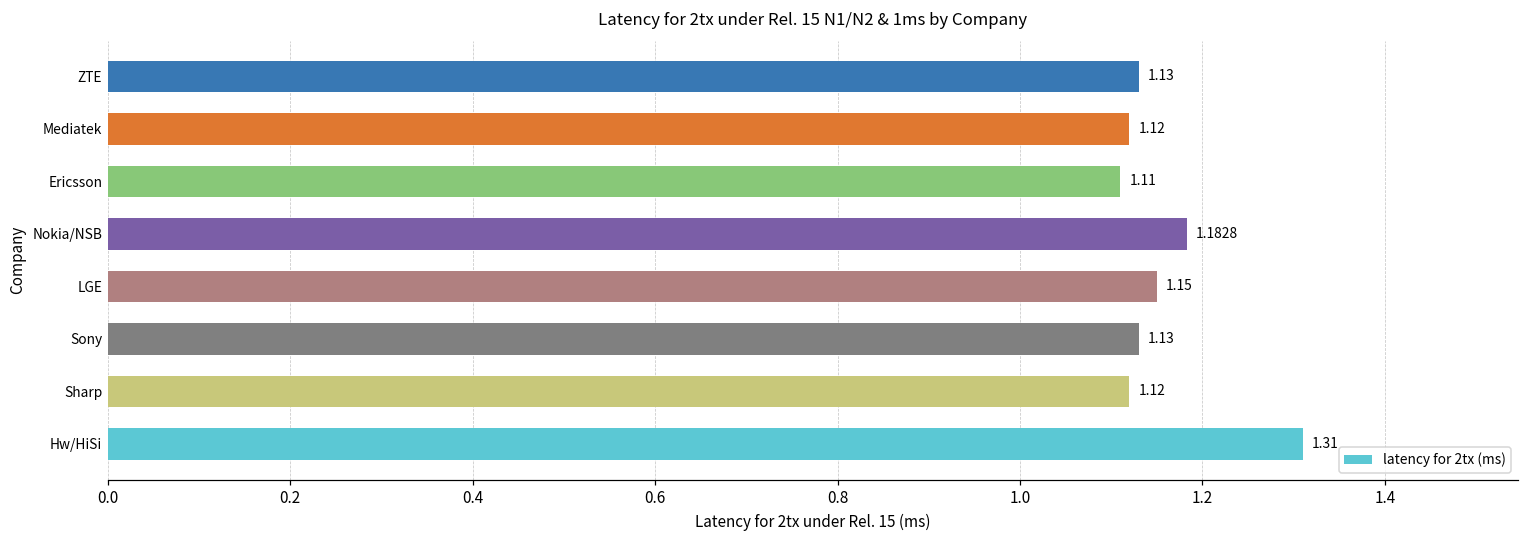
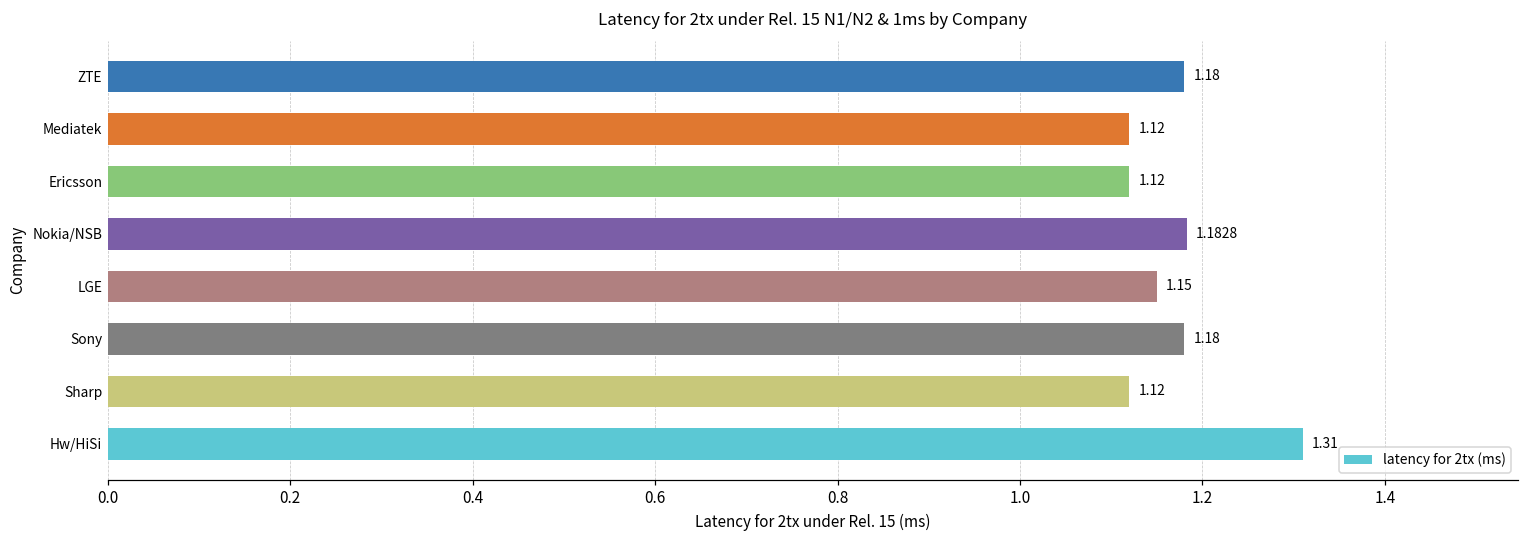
  {
-   "ZTE": 1.13,
+   "ZTE": 1.18,
    "Mediatek": 1.12,
-   "Ericsson": 1.11,
+   "Ericsson": 1.12,
    "Nokia/NSB": 1.1828,
    "LGE": 1.15,
-   "Sony": 1.13,
+   "Sony": 1.18,
    "Sharp": 1.12,
    "Hw/HiSi": 1.31
  }
